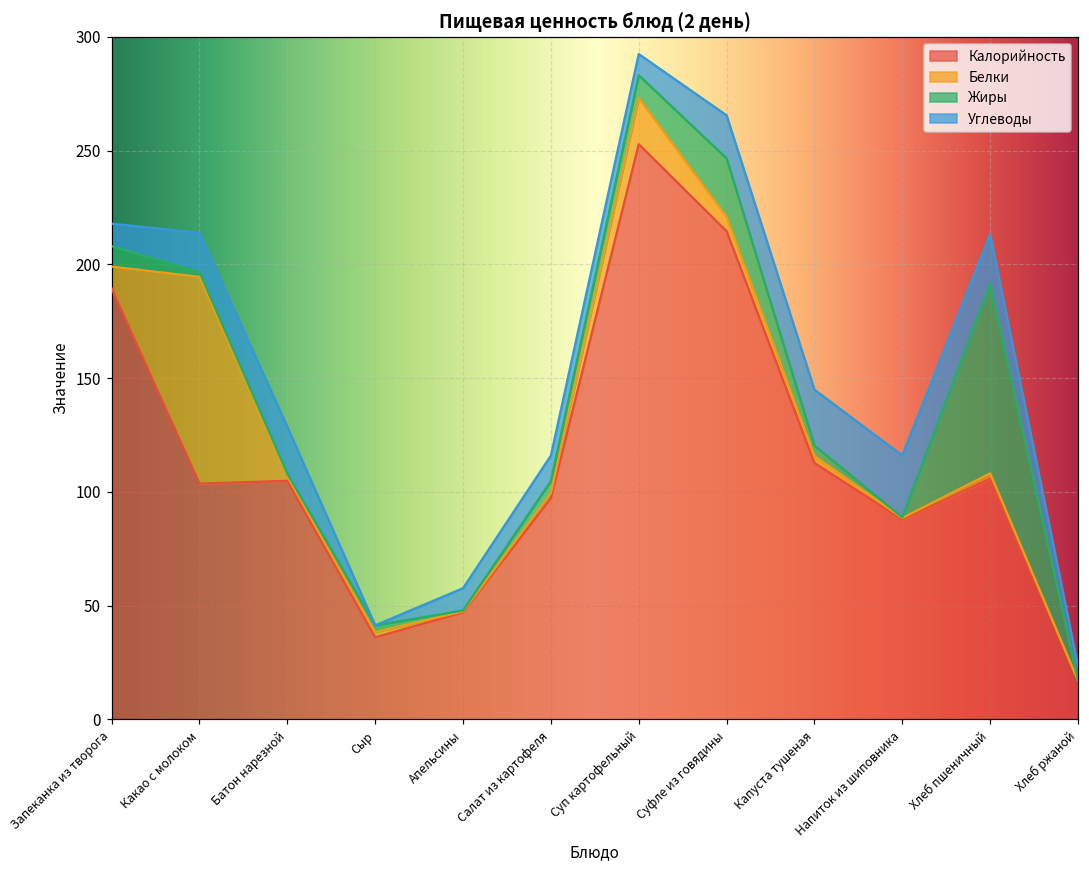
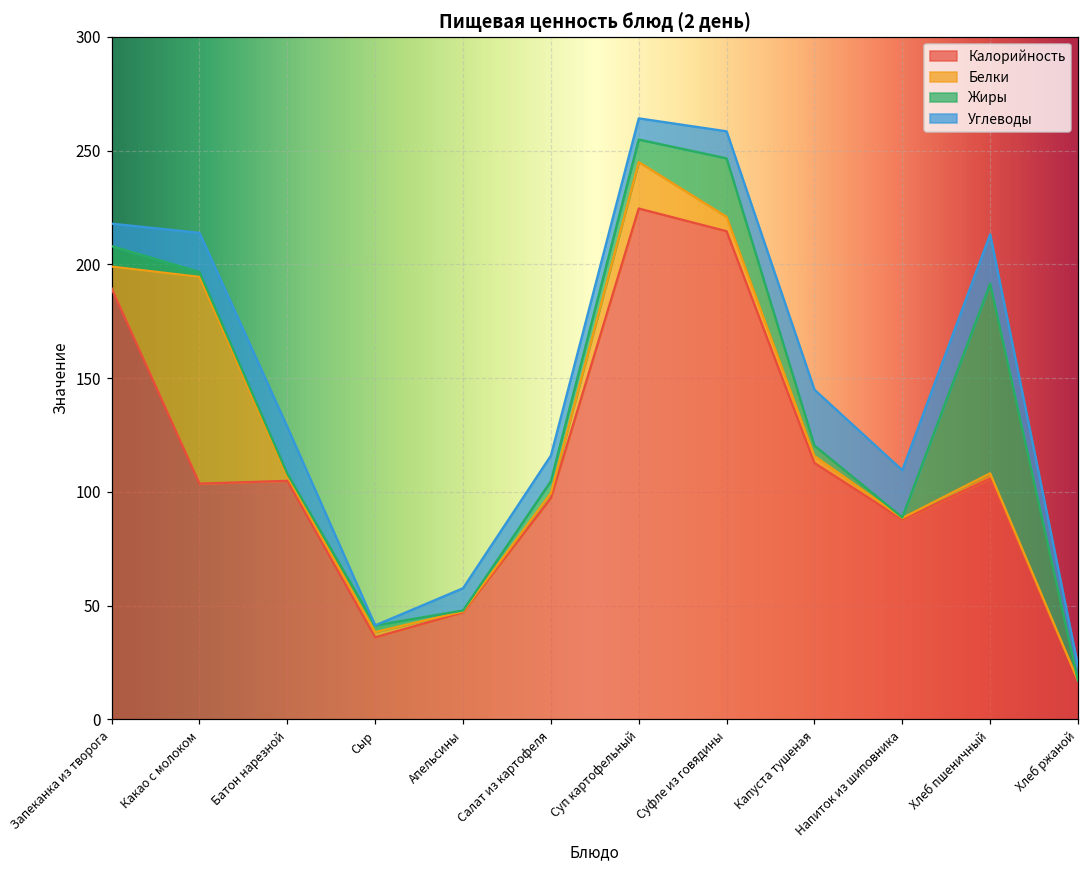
  {
    "Калорийность": {
      "Запеканка из творога": 189,
      "Какао с молоком": 104,
      "Батон нарезной": 105,
      "Сыр": 36,
      "Салат из картофеля": 97,
-     "Суп картофельный": 253,
+     "Суп картофельный": 225,
      "Суфле из говядины": 215,
      "Капуста тушеная": 113,
      "Хлеб пшеничный": 106
    },
    "Белки": {
      "Запеканка из творога": 10,
      "Какао с молоком": 91,
      "Сыр": 2,
      "Салат из картофеля": 2,
      "Суп картофельный": 20,
      "Суфле из говядины": 6,
      "Капуста тушеная": 3,
      "Хлеб пшеничный": 2
    },
    "Жиры": {
      "Запеканка из творога": 9,
      "Какао с молоком": 2,
      "Салат из картофеля": 5,
      "Суп картофельный": 10,
      "Суфле из говядины": 26,
      "Капуста тушеная": 5,
      "Хлеб пшеничный": 83
    },
    "Углеводы": {
      "Запеканка из творога": 10,
      "Какао с молоком": 17,
      "Батон нарезной": 21,
      "Апельсины": 10,
      "Салат из картофеля": 11,
      "Суп картофельный": 9,
-     "Суфле из говядины": 19,
+     "Суфле из говядины": 12,
      "Капуста тушеная": 25,
-     "Напиток из шиповника": 27,
+     "Напиток из шиповника": 21,
      "Хлеб пшеничный": 22,
      "Хлеб ржаной": 6
    }
  }
